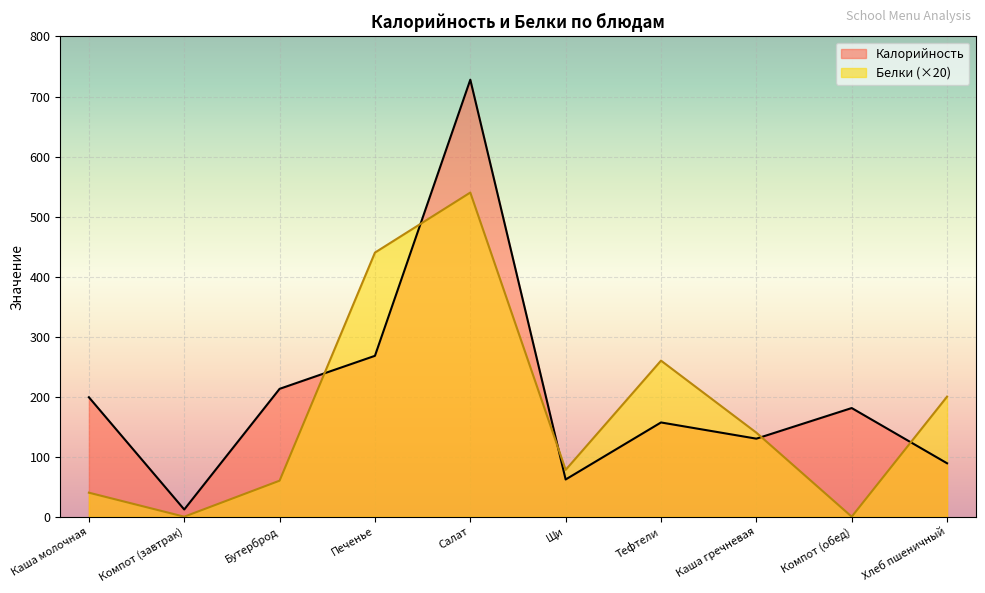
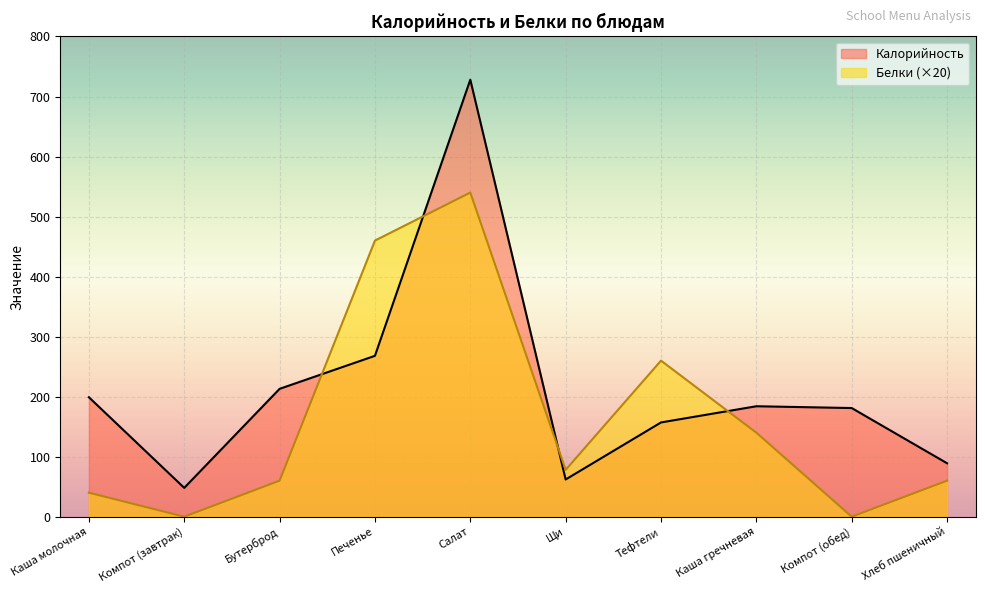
  {
    "Калорийность": {
      "Каша молочная": 200,
-     "Компот (завтрак)": 10,
+     "Компот (завтрак)": 50,
      "Бутерброд": 210,
      "Печенье": 270,
      "Салат": 730,
      "Щи": 60,
      "Тефтели": 160,
-     "Каша гречневая": 130,
+     "Каша гречневая": 180,
      "Компот (обед)": 180,
      "Хлеб пшеничный": 90
    },
    "Белки (×20)": {
      "Каша молочная": 40,
      "Компот (завтрак)": 0,
      "Бутерброд": 60,
-     "Печенье": 440,
+     "Печенье": 460,
      "Салат": 540,
      "Щи": 80,
      "Тефтели": 260,
      "Каша гречневая": 140,
      "Компот (обед)": 0,
-     "Хлеб пшеничный": 200
+     "Хлеб пшеничный": 60
    }
  }
